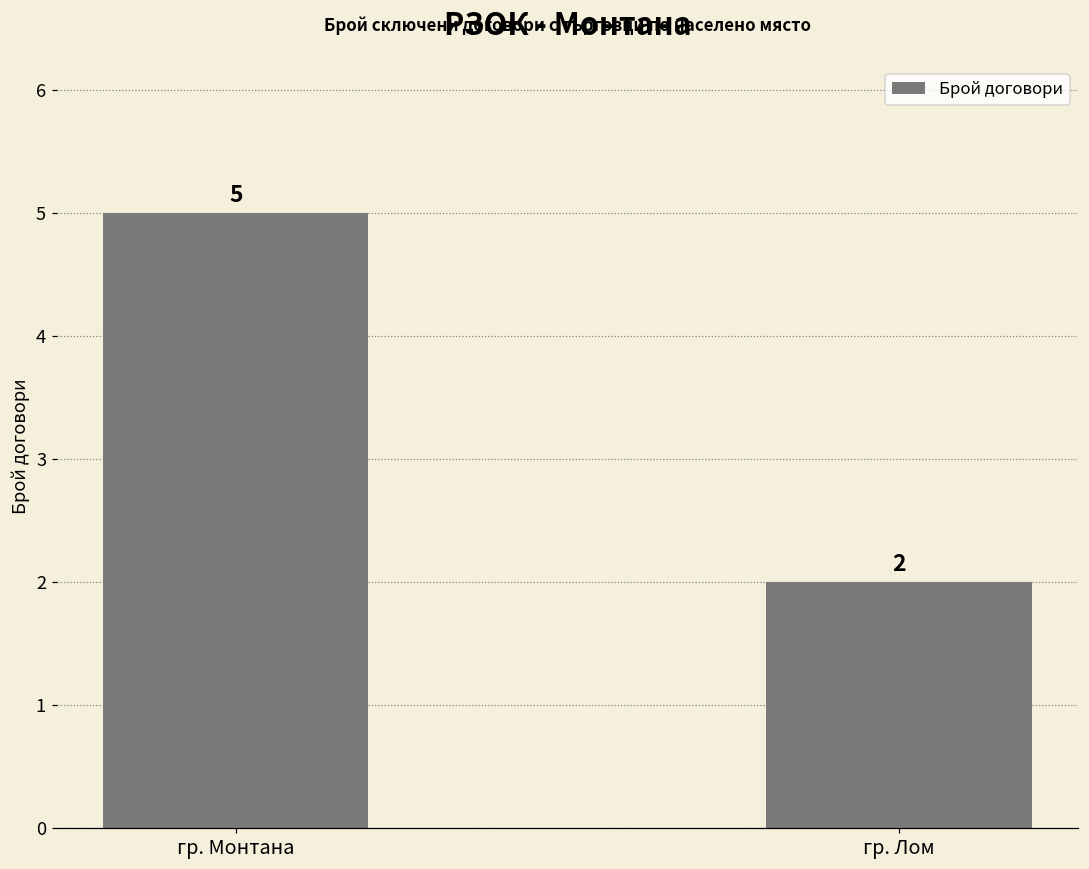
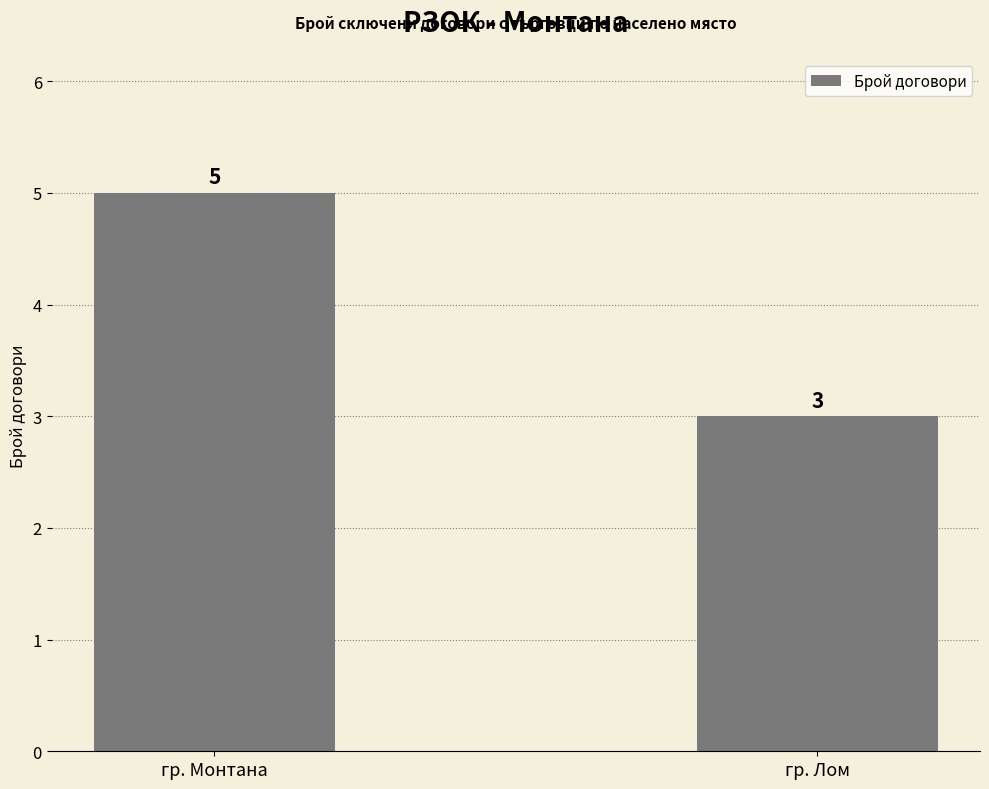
  {
    "гр. Монтана": 5,
-   "гр. Лом": 2
+   "гр. Лом": 3
  }
